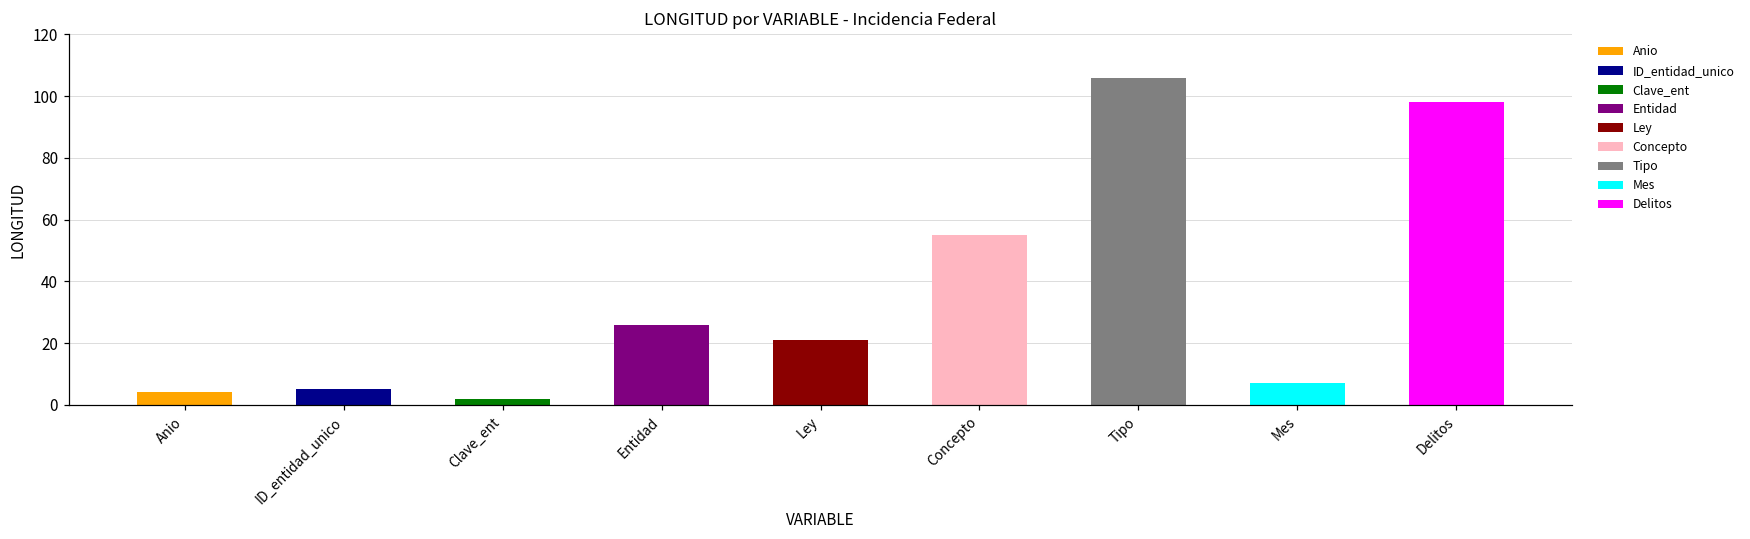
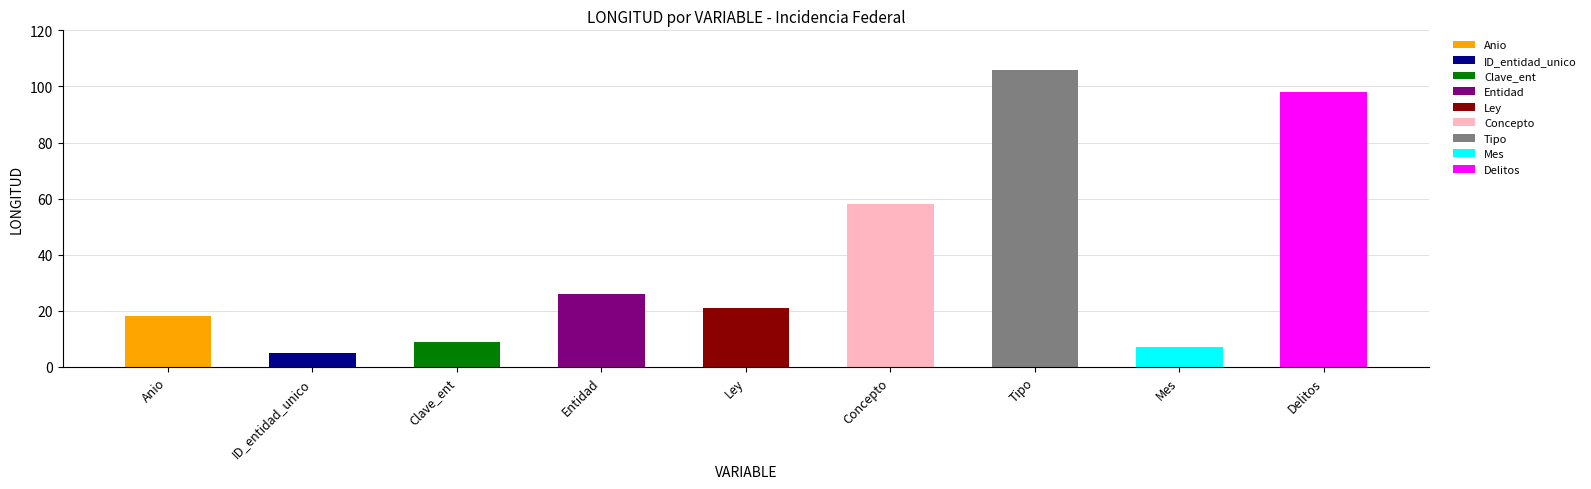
  {
-   "Anio": 4,
+   "Anio": 18,
    "ID_entidad_unico": 5,
-   "Clave_ent": 2,
+   "Clave_ent": 9,
    "Entidad": 26,
    "Ley": 21,
-   "Concepto": 55,
+   "Concepto": 58,
    "Tipo": 106,
    "Mes": 7,
    "Delitos": 98
  }
